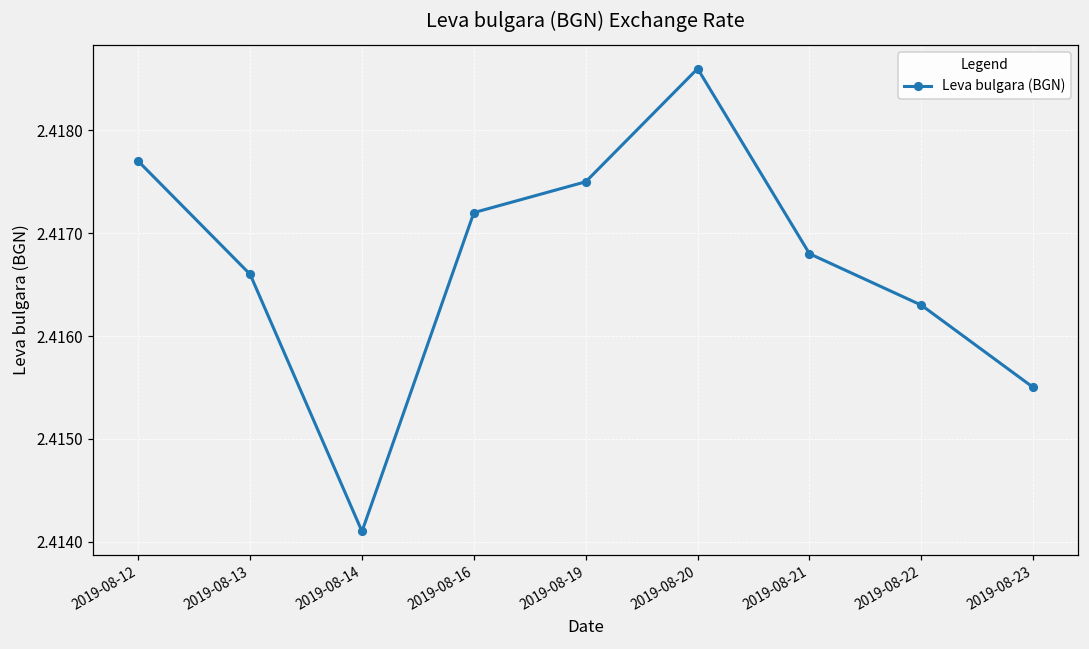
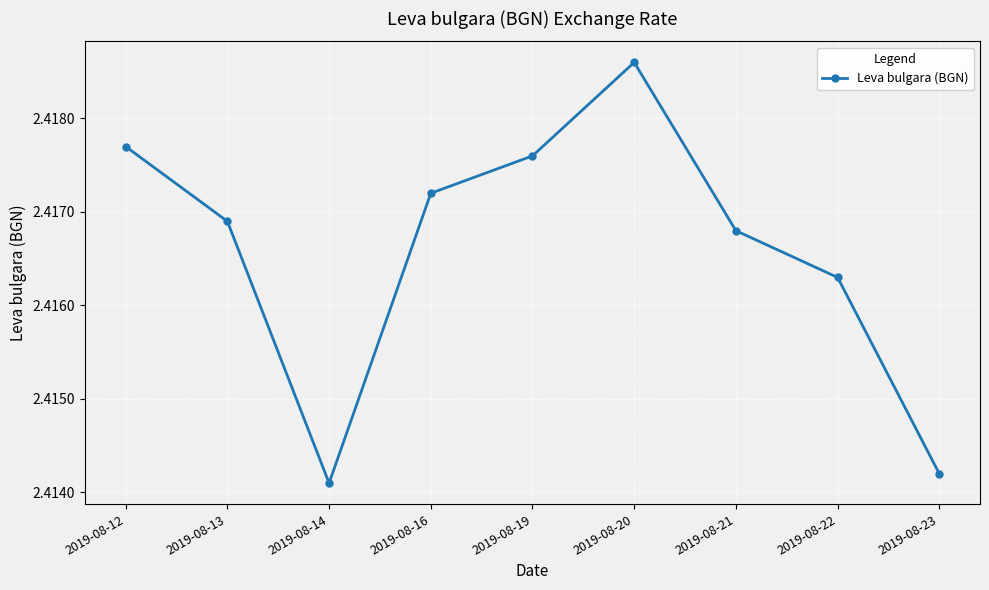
  {
    "2019-08-12": 2.4177,
-   "2019-08-13": 2.4166,
+   "2019-08-13": 2.4169,
    "2019-08-14": 2.4141,
    "2019-08-16": 2.4172,
-   "2019-08-19": 2.4175,
+   "2019-08-19": 2.4176,
    "2019-08-20": 2.4186,
    "2019-08-21": 2.4168,
    "2019-08-22": 2.4163,
-   "2019-08-23": 2.4155
+   "2019-08-23": 2.4142
  }
